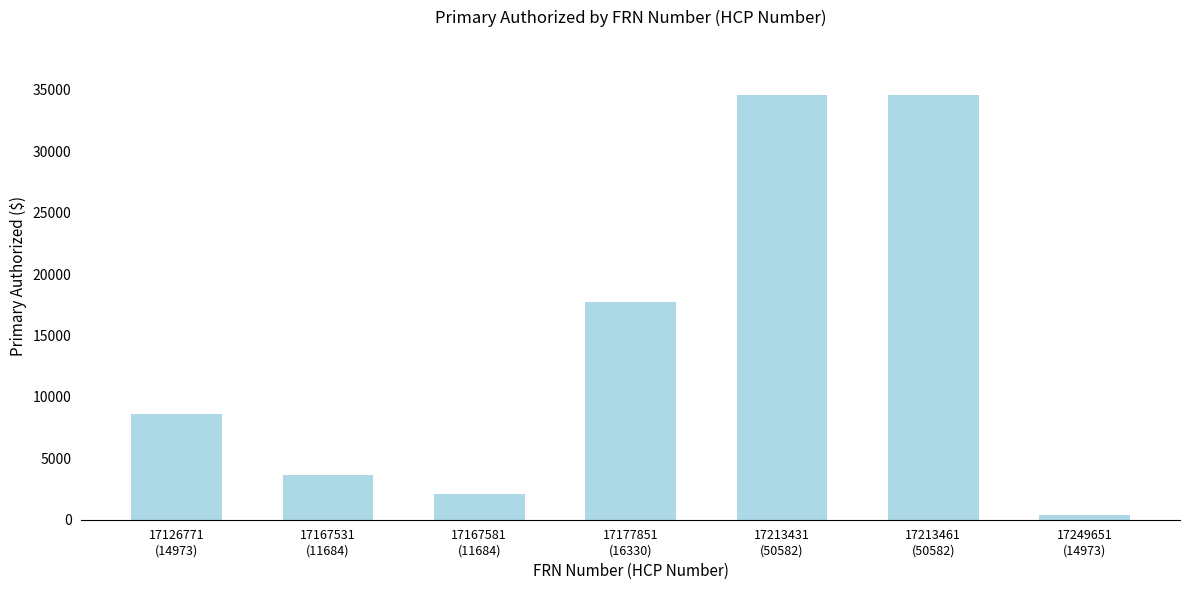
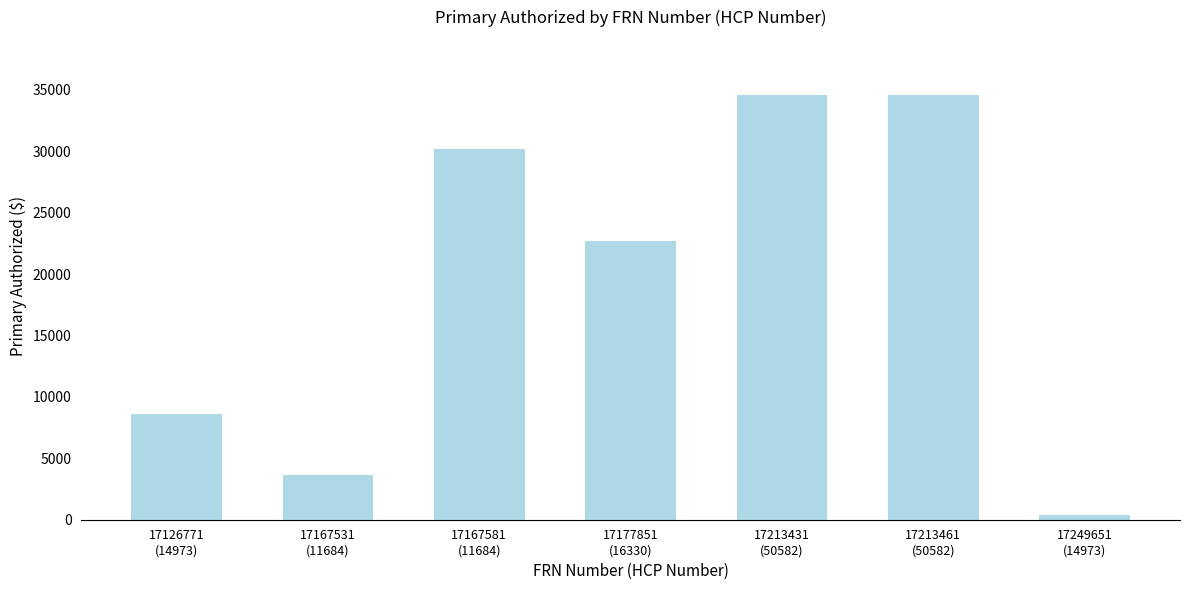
  {
    "17126771 (14973)": 8600,
    "17167531 (11684)": 3700,
-   "17167581 (11684)": 2100,
-   "17177851 (16330)": 17700,
+   "17167581 (11684)": 30200,
+   "17177851 (16330)": 22700,
    "17213431 (50582)": 34600,
    "17213461 (50582)": 34600,
    "17249651 (14973)": 400
  }
